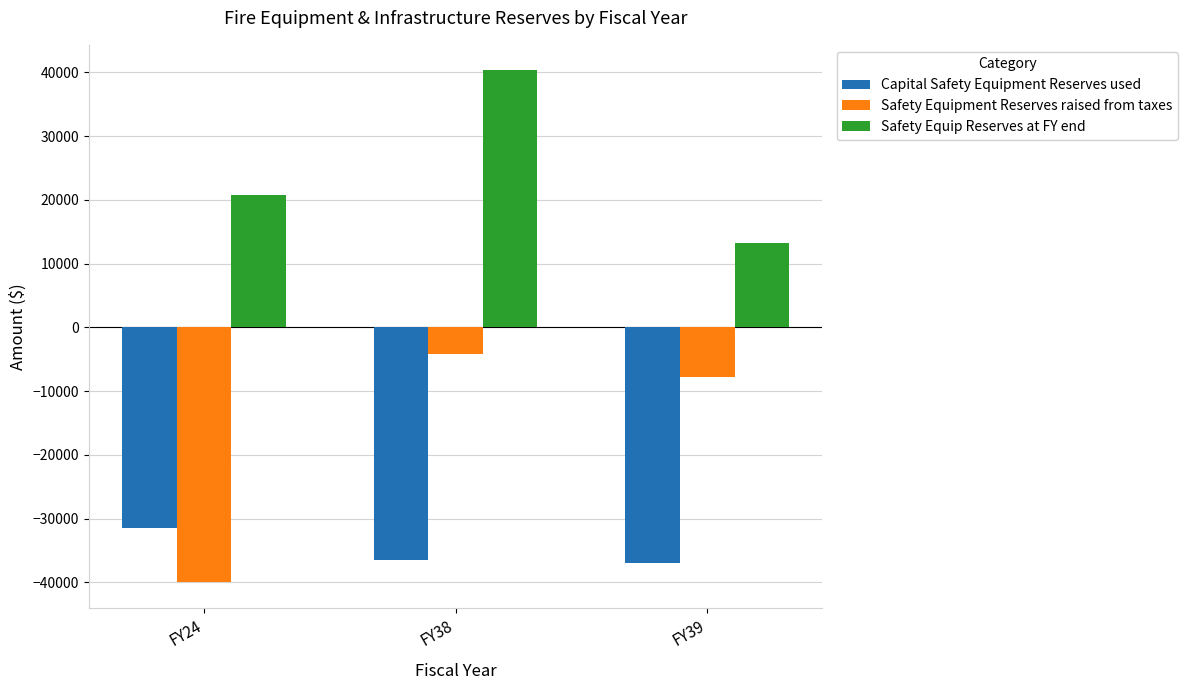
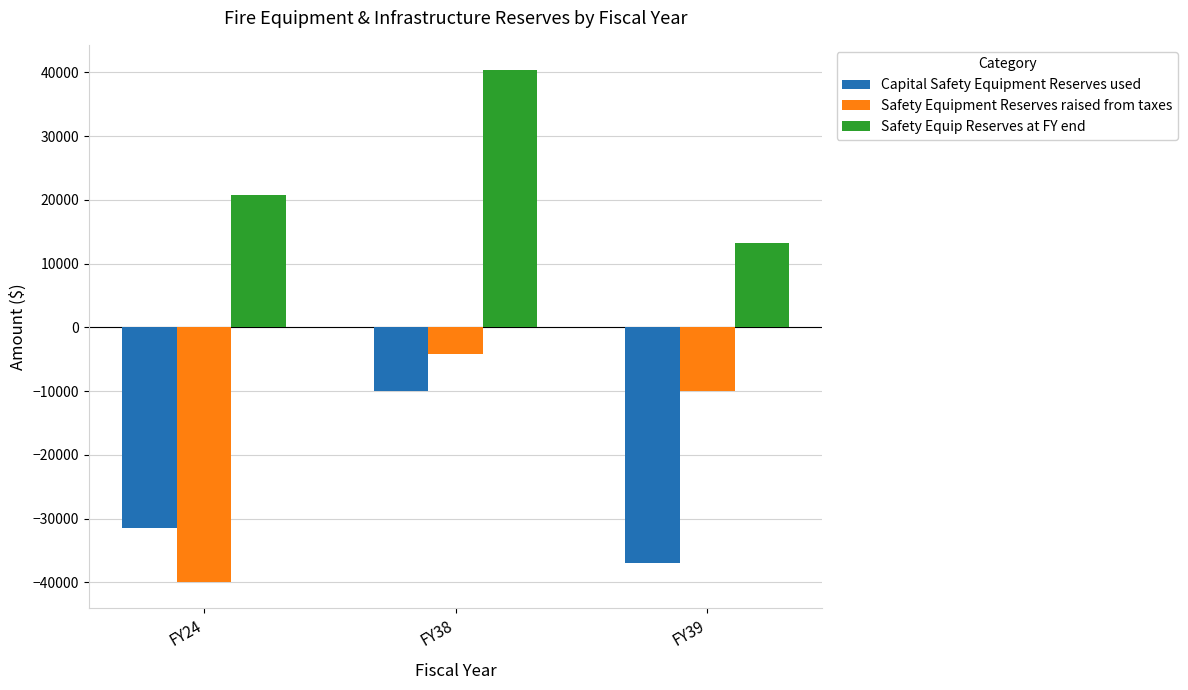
  {
    "Capital Safety Equipment Reserves used": {
      "FY24": -31000,
-     "FY38": -36000,
+     "FY38": -10000,
      "FY39": -37000
    },
    "Safety Equipment Reserves raised from taxes": {
      "FY24": -40000,
      "FY38": -4000,
-     "FY39": -8000
+     "FY39": -10000
    },
    "Safety Equip Reserves at FY end": {
      "FY24": 21000,
      "FY38": 40000,
      "FY39": 13000
    }
  }
